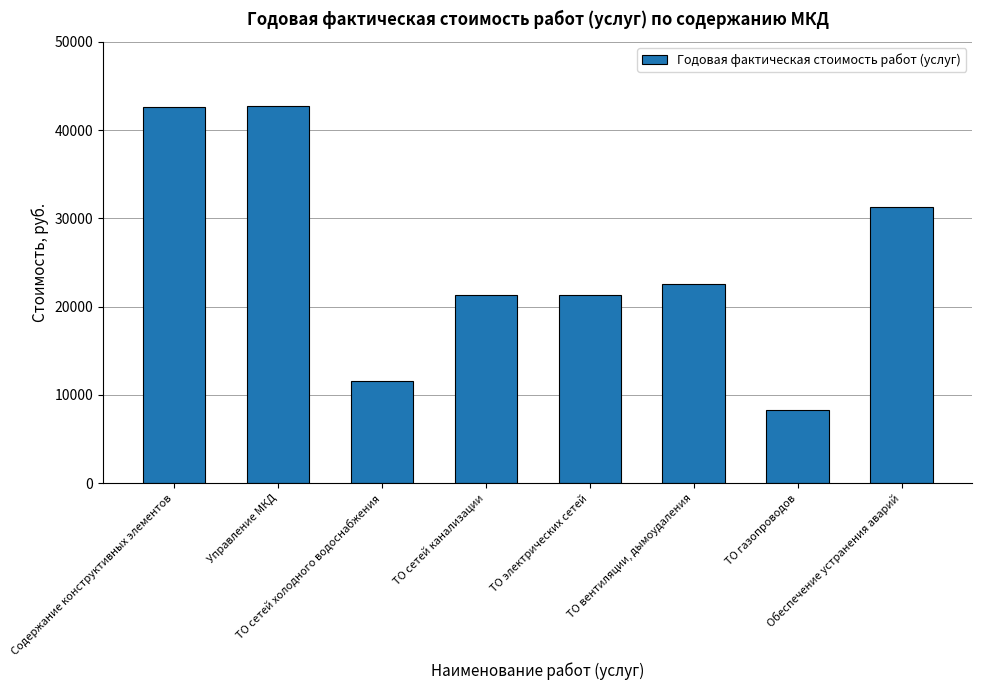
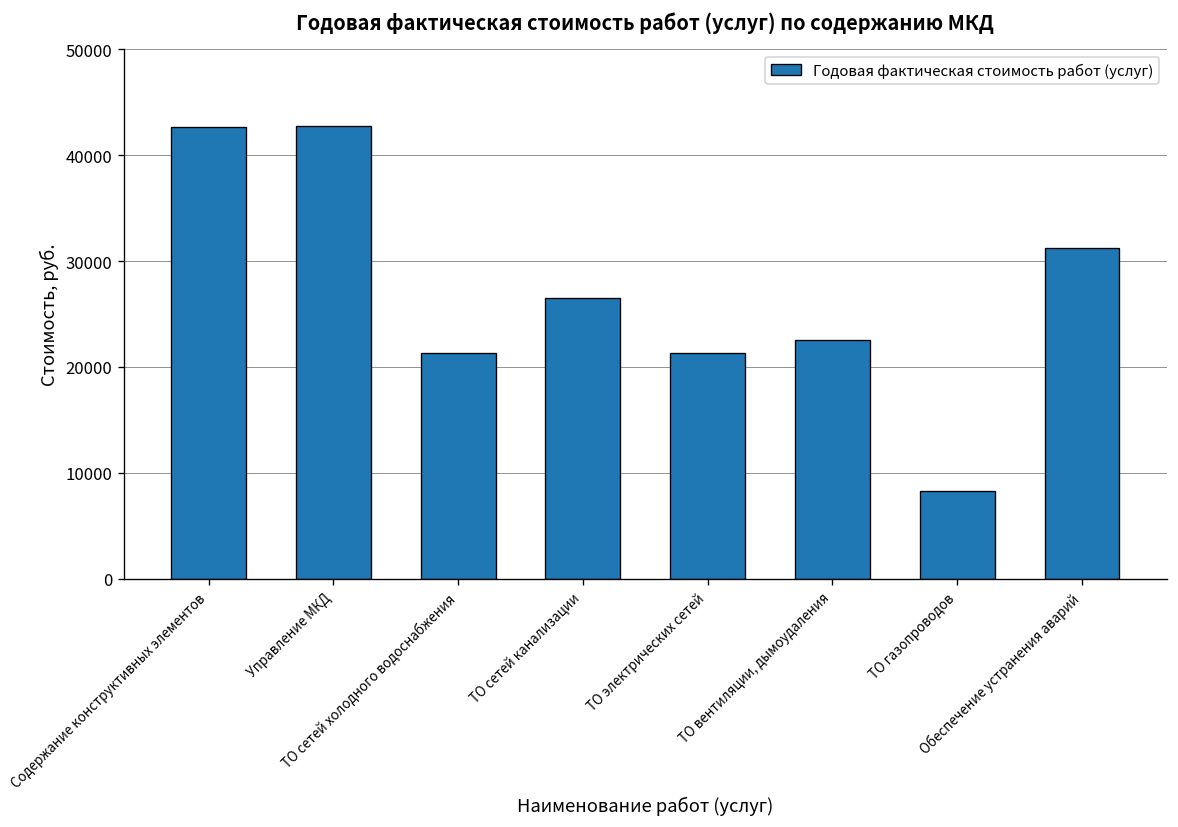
  {
    "Содержание конструктивных элементов": 43000,
    "Управление МКД": 43000,
-   "ТО сетей холодного водоснабжения": 12000,
-   "ТО сетей канализации": 21000,
+   "ТО сетей холодного водоснабжения": 21000,
+   "ТО сетей канализации": 26000,
    "ТО электрических сетей": 21000,
    "ТО вентиляции, дымоудаления": 23000,
    "ТО газопроводов": 8000,
    "Обеспечение устранения аварий": 31000
  }
